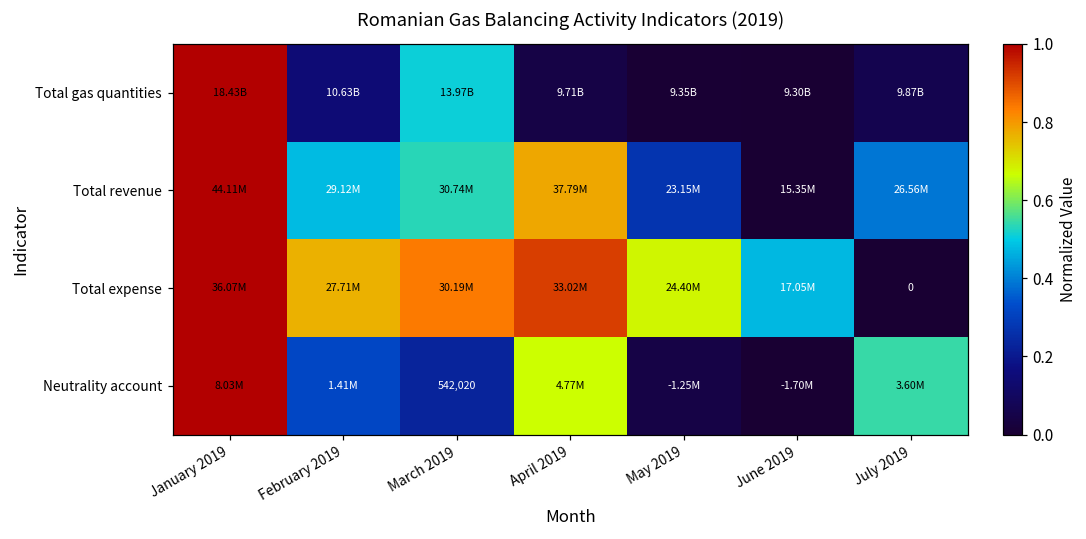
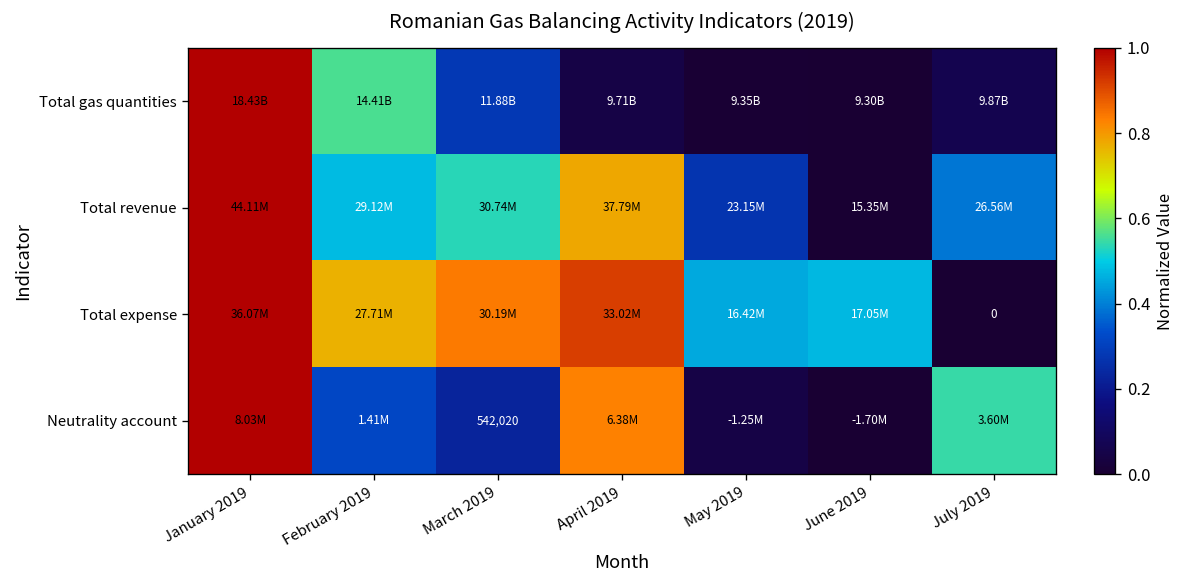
  {
    "Total gas quantities": {
      "January 2019": "18.43B",
-     "February 2019": "10.63B",
-     "March 2019": "13.97B",
+     "February 2019": "14.41B",
+     "March 2019": "11.88B",
      "April 2019": "9.71B",
      "May 2019": "9.35B",
      "June 2019": "9.30B",
      "July 2019": "9.87B"
    },
    "Total revenue": {
      "January 2019": "44.11M",
      "February 2019": "29.12M",
      "March 2019": "30.74M",
      "April 2019": "37.79M",
      "May 2019": "23.15M",
      "June 2019": "15.35M",
      "July 2019": "26.56M"
    },
    "Total expense": {
      "January 2019": "36.07M",
      "February 2019": "27.71M",
      "March 2019": "30.19M",
      "April 2019": "33.02M",
-     "May 2019": "24.40M",
+     "May 2019": "16.42M",
      "June 2019": "17.05M",
      "July 2019": "0"
    },
    "Neutrality account": {
      "January 2019": "8.03M",
      "February 2019": "1.41M",
      "March 2019": "542,020",
-     "April 2019": "4.77M",
+     "April 2019": "6.38M",
      "May 2019": "-1.25M",
      "June 2019": "-1.70M",
      "July 2019": "3.60M"
    }
  }
